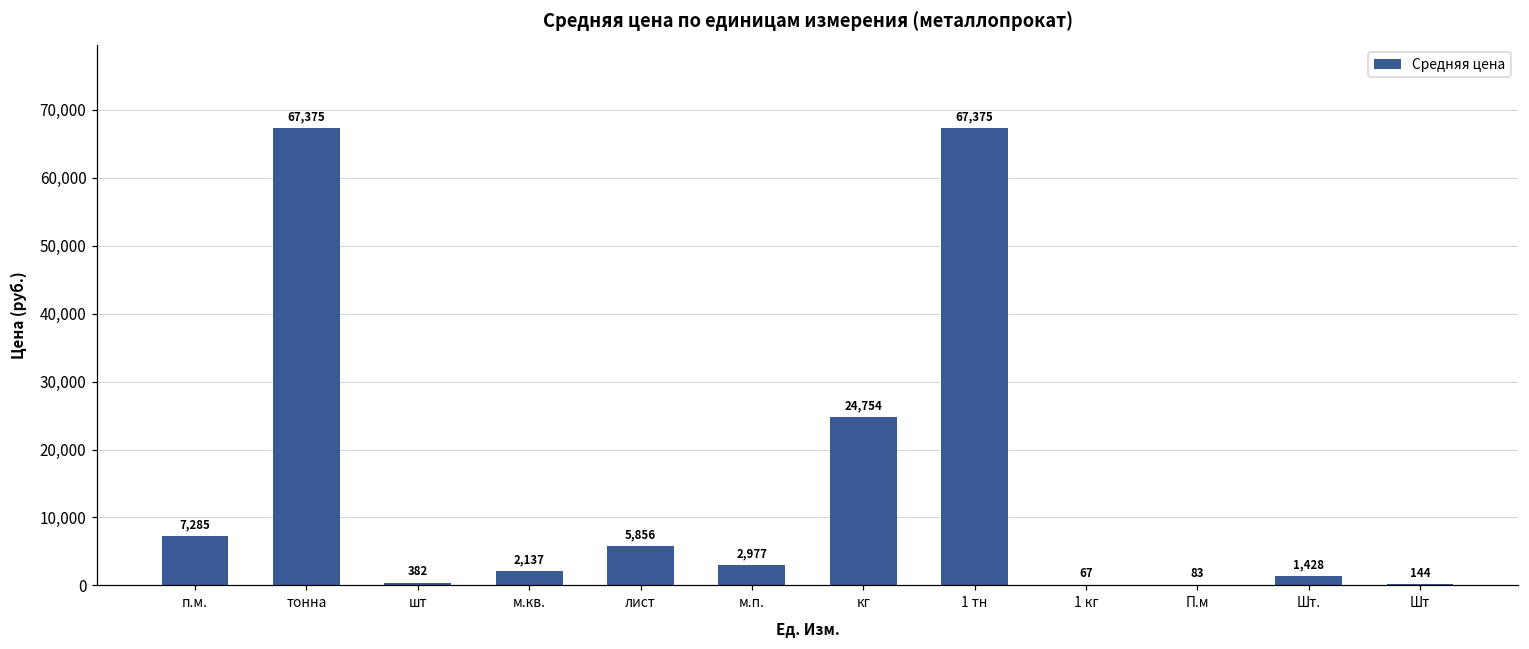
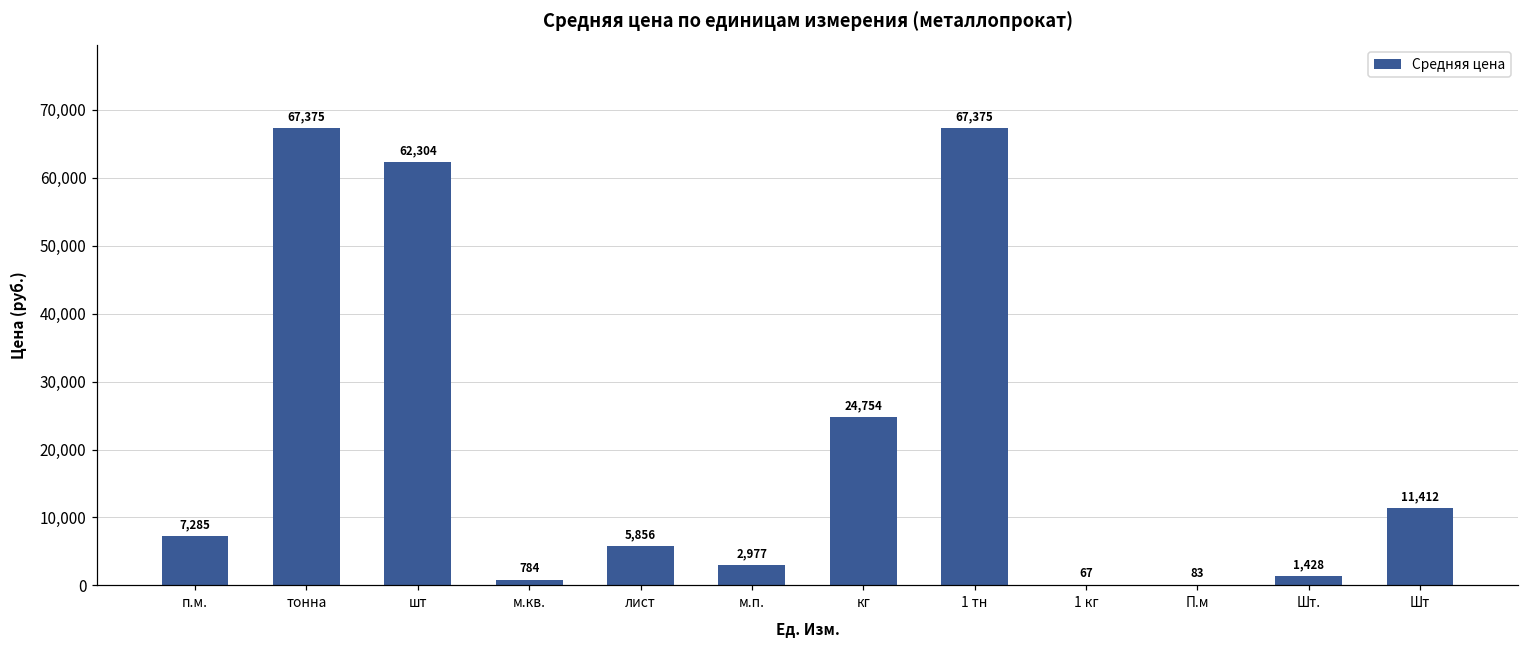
  {
    "п.м.": "7,285",
    "тонна": "67,375",
-   "шт": "382",
-   "м.кв.": "2,137",
+   "шт": "62,304",
+   "м.кв.": "784",
    "лист": "5,856",
    "м.п.": "2,977",
    "кг": "24,754",
    "1 тн": "67,375",
    "1 кг": "67",
    "П.м": "83",
    "Шт.": "1,428",
-   "Шт": "144"
+   "Шт": "11,412"
  }
